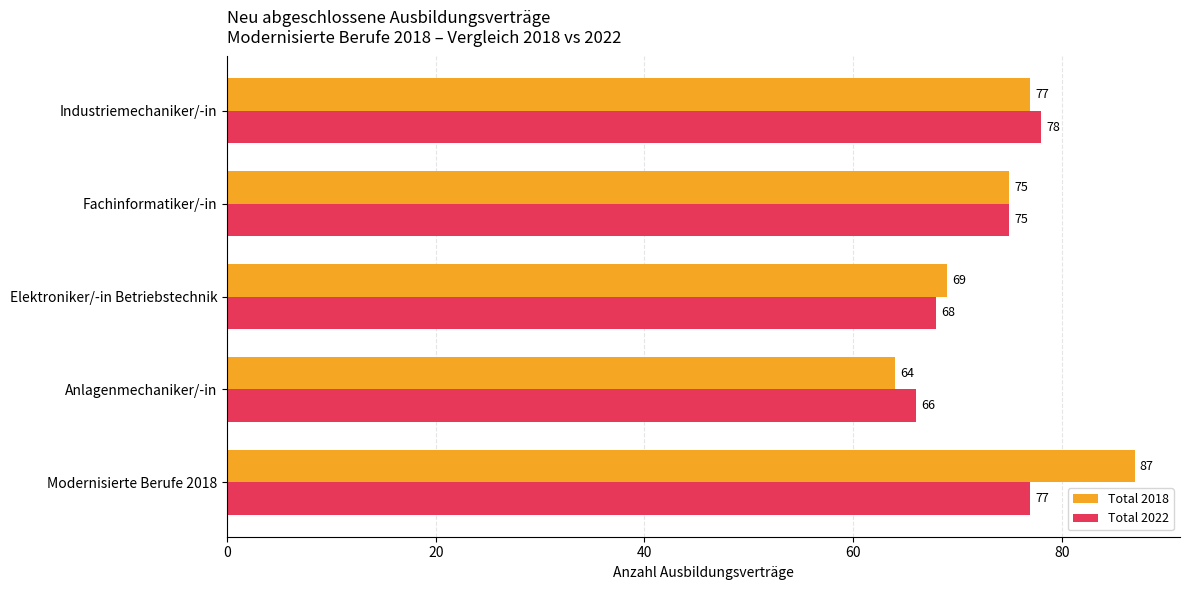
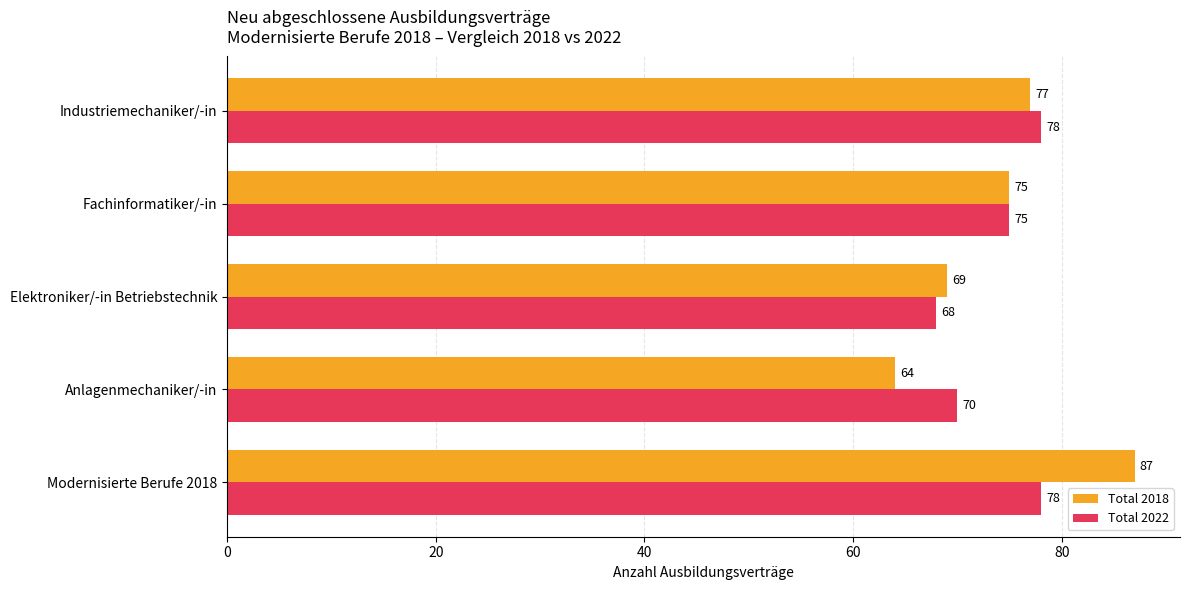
  {
    "Total 2018": {
      "Industriemechaniker/-in": 77,
      "Fachinformatiker/-in": 75,
      "Elektroniker/-in Betriebstechnik": 69,
      "Anlagenmechaniker/-in": 64,
      "Modernisierte Berufe 2018": 87
    },
    "Total 2022": {
      "Industriemechaniker/-in": 78,
      "Fachinformatiker/-in": 75,
      "Elektroniker/-in Betriebstechnik": 68,
-     "Anlagenmechaniker/-in": 66,
-     "Modernisierte Berufe 2018": 77
+     "Anlagenmechaniker/-in": 70,
+     "Modernisierte Berufe 2018": 78
    }
  }
